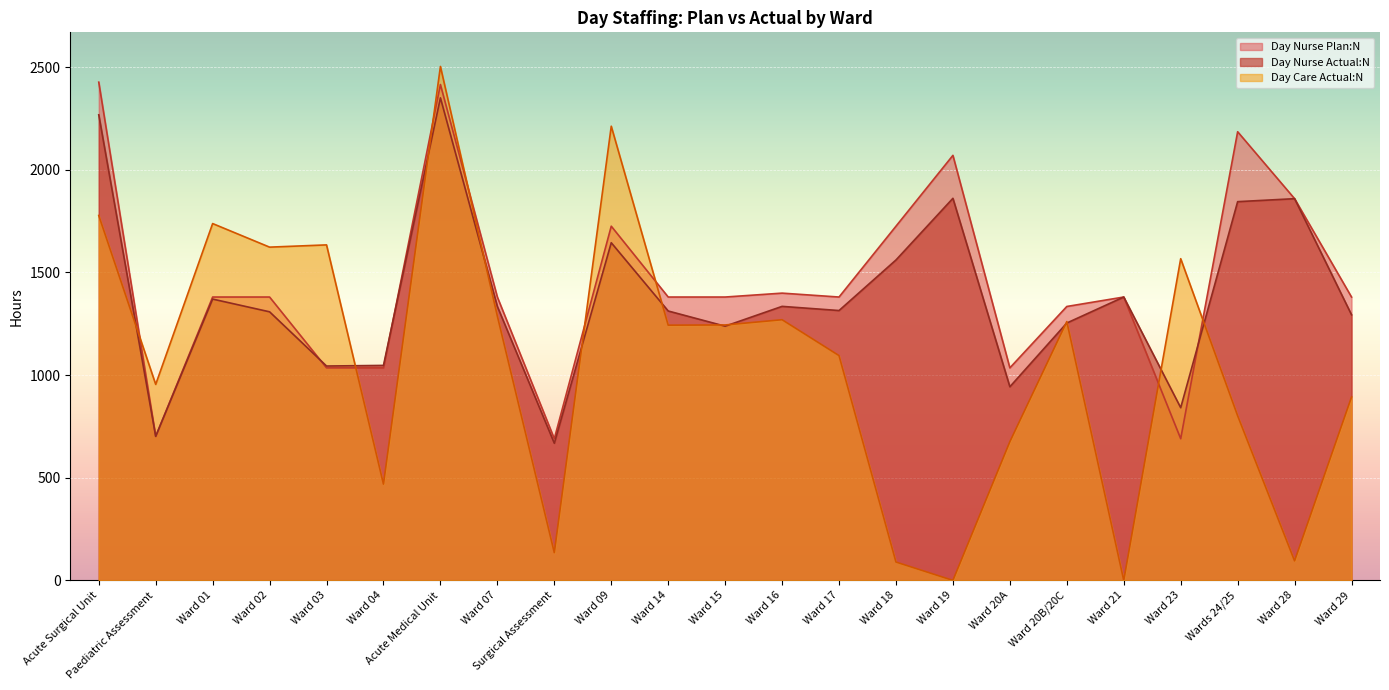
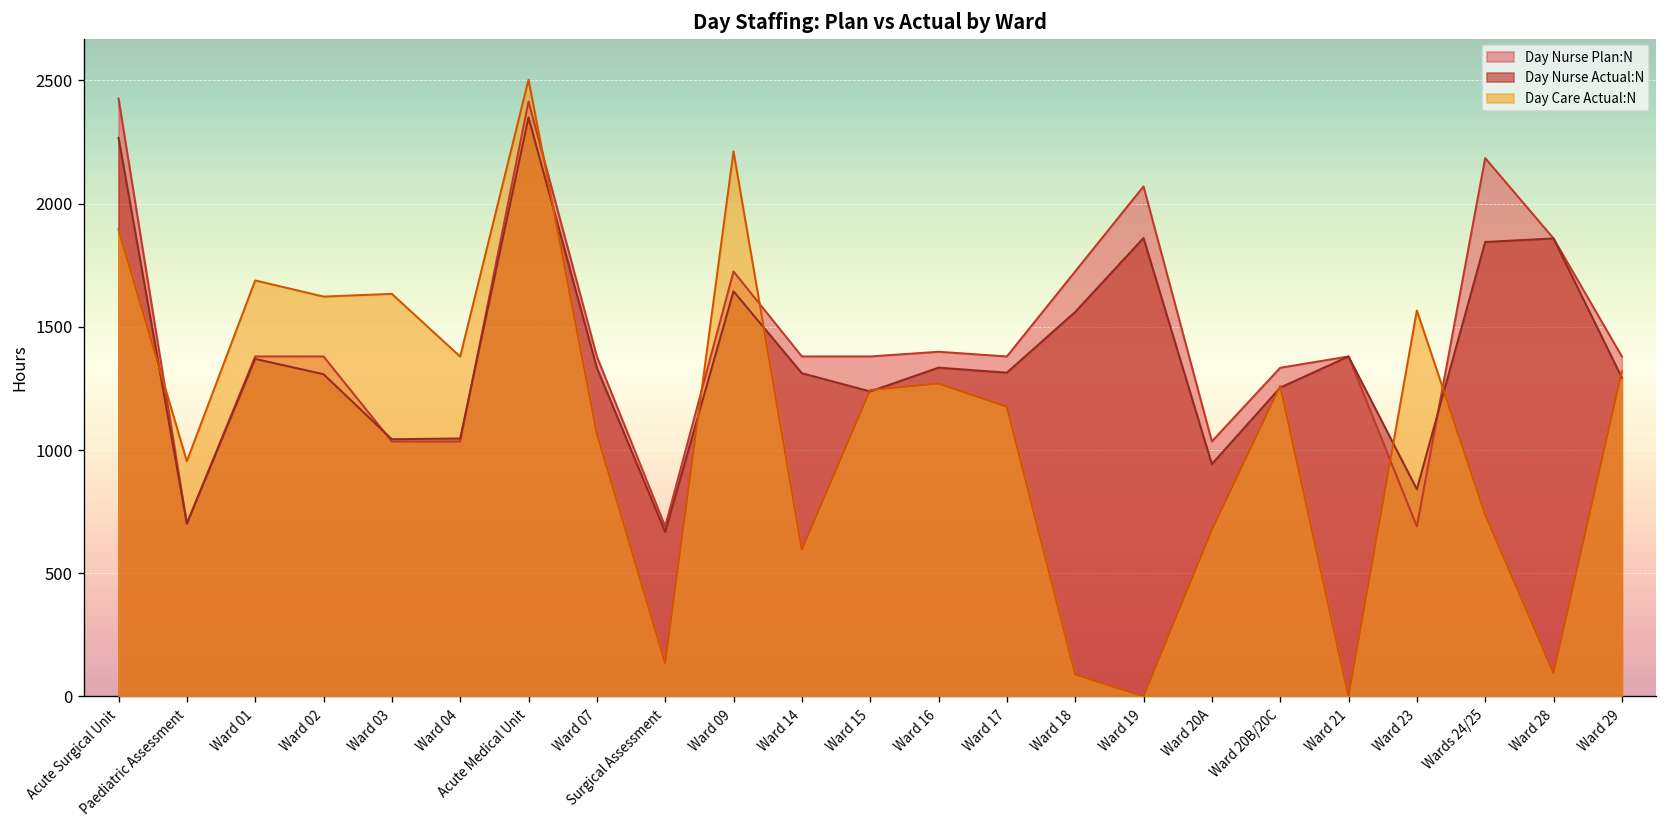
  {
    "Day Care Actual:N": {
-     "Acute Surgical Unit": 1780,
+     "Acute Surgical Unit": 1900,
      "Paediatric Assessment": 950,
-     "Ward 01": 1740,
+     "Ward 01": 1690,
      "Ward 02": 1620,
      "Ward 03": 1630,
-     "Ward 04": 470,
+     "Ward 04": 1380,
      "Acute Medical Unit": 2500,
-     "Ward 07": 1290,
+     "Ward 07": 1070,
      "Surgical Assessment": 140,
      "Ward 09": 2210,
-     "Ward 14": 1240,
+     "Ward 14": 600,
      "Ward 16": 1270,
-     "Ward 17": 1090,
+     "Ward 17": 1180,
      "Ward 18": 90,
      "Ward 19": 0,
      "Ward 20A": 680,
      "Ward 21": 0,
      "Ward 23": 1570,
-     "Wards 24/25": 800,
+     "Wards 24/25": 740,
      "Ward 28": 100,
-     "Ward 29": 890
+     "Ward 29": 1320
    }
  }
